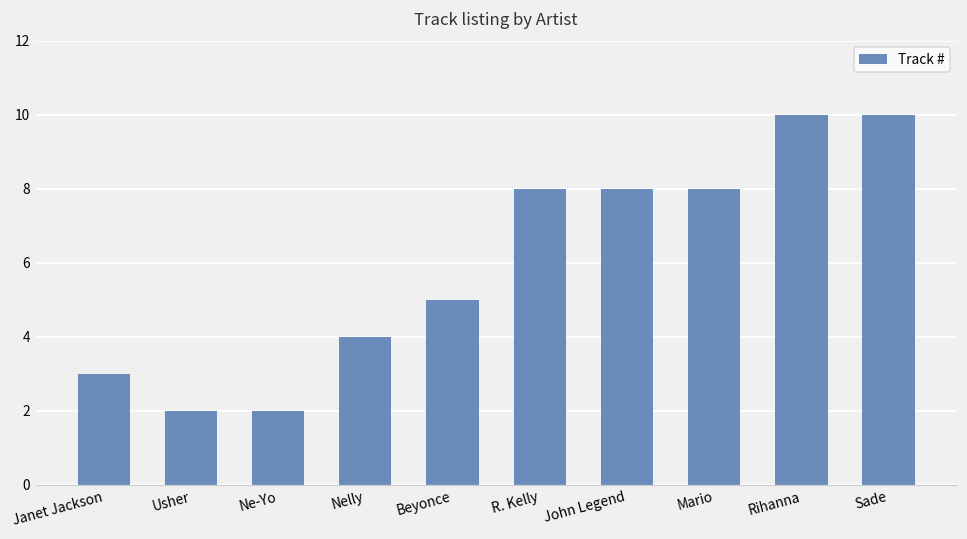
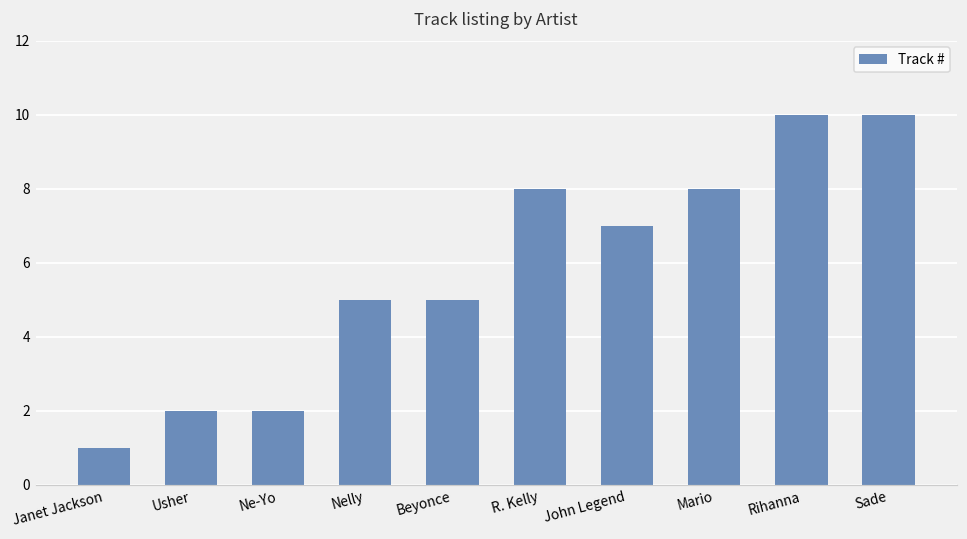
  {
-   "Janet Jackson": 3,
+   "Janet Jackson": 1,
    "Usher": 2,
    "Ne-Yo": 2,
-   "Nelly": 4,
+   "Nelly": 5,
    "Beyonce": 5,
    "R. Kelly": 8,
-   "John Legend": 8,
+   "John Legend": 7,
    "Mario": 8,
    "Rihanna": 10,
    "Sade": 10
  }
